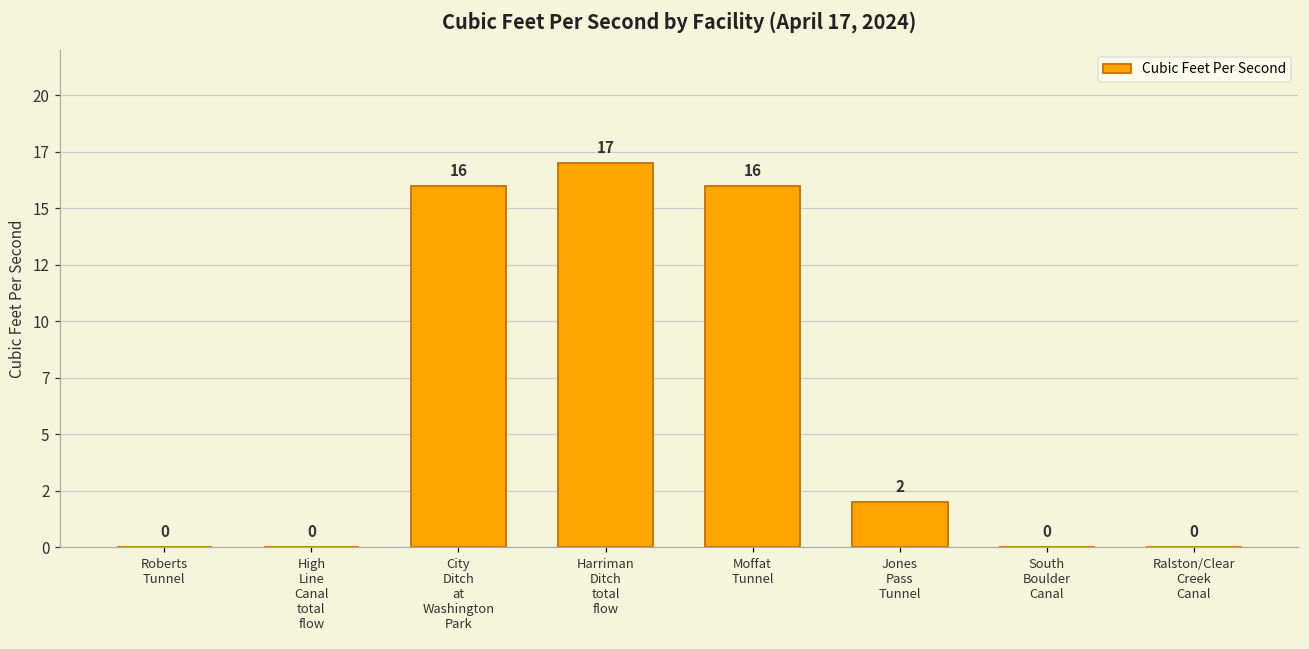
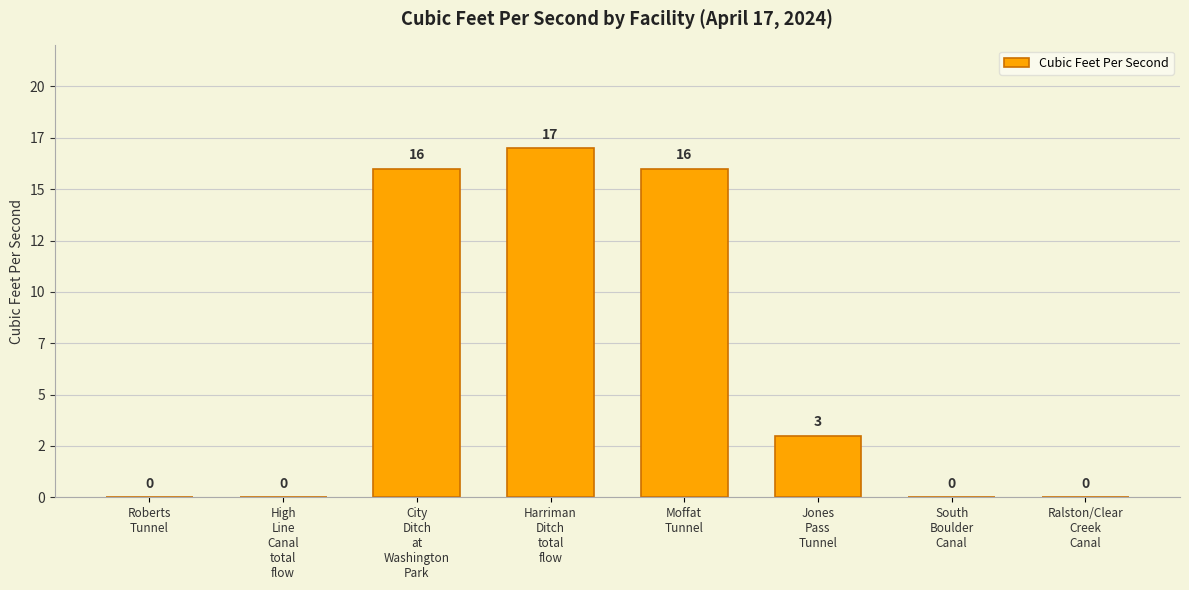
  {
    "Roberts Tunnel": 0,
    "High Line Canal total flow": 0,
    "City Ditch at Washington Park": 16,
    "Harriman Ditch total flow": 17,
    "Moffat Tunnel": 16,
-   "Jones Pass Tunnel": 2,
+   "Jones Pass Tunnel": 3,
    "South Boulder Canal": 0,
    "Ralston/Clear Creek Canal": 0
  }
